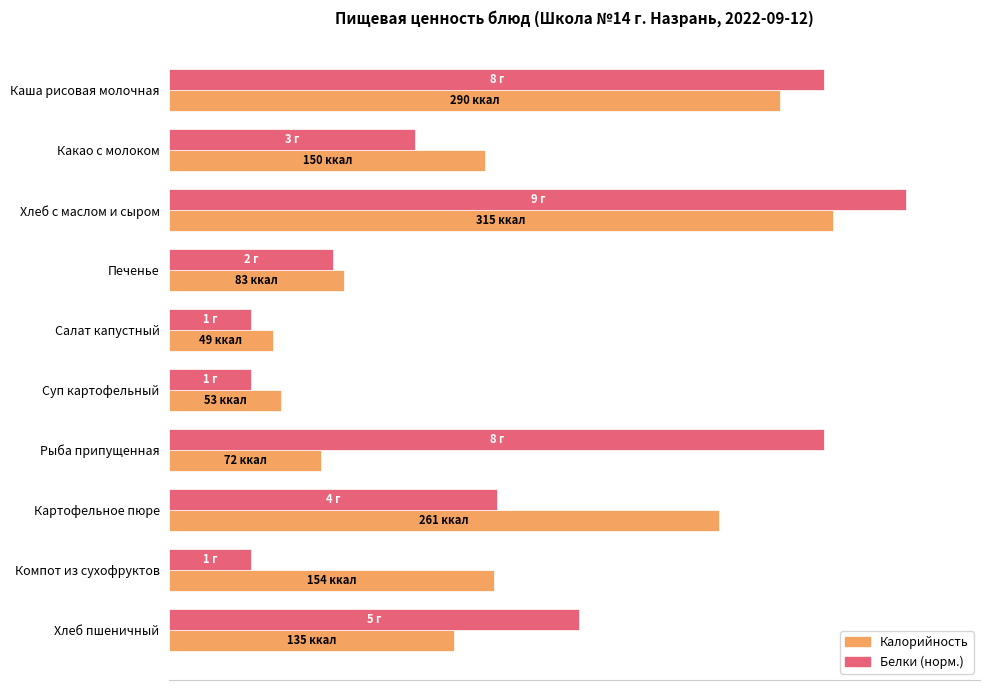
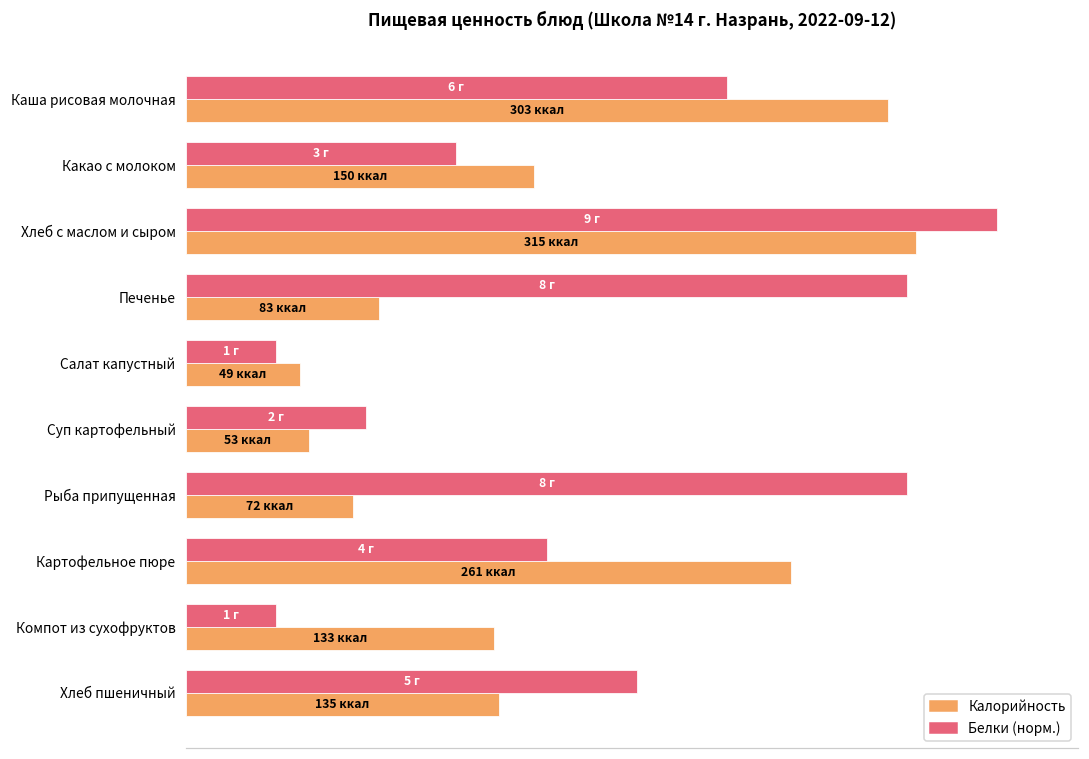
  {
    "Калорийность": {
-     "Каша рисовая молочная": 290,
-     "Компот из сухофруктов": 154
+     "Каша рисовая молочная": 303,
+     "Компот из сухофруктов": 133
    },
    "Белки (норм.)": {
-     "Каша рисовая молочная": 8,
-     "Печенье": 2,
-     "Суп картофельный": 1
+     "Каша рисовая молочная": 6,
+     "Печенье": 8,
+     "Суп картофельный": 2
    }
  }
